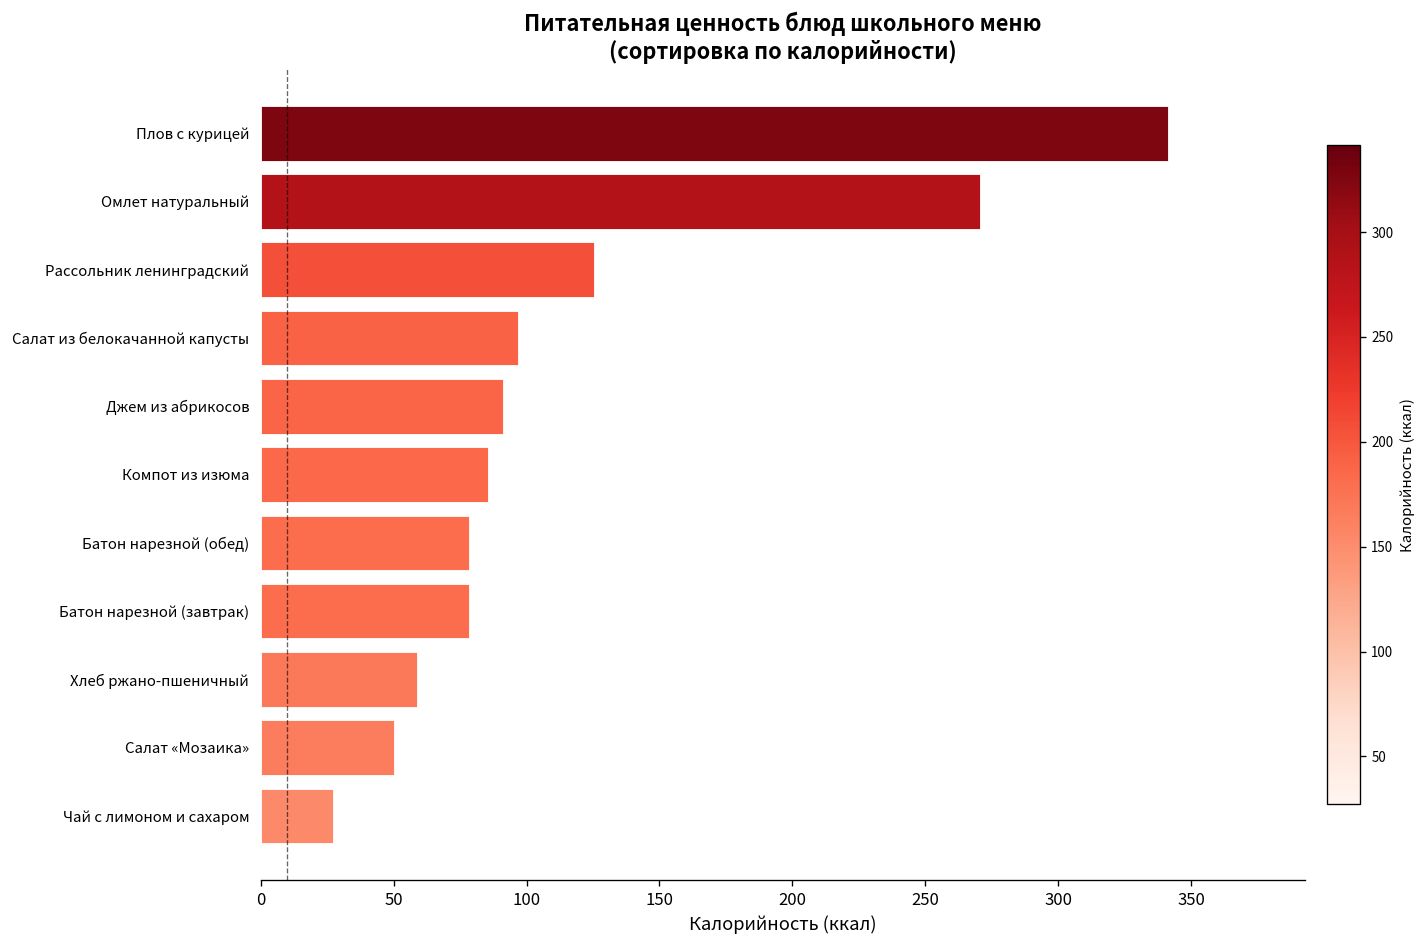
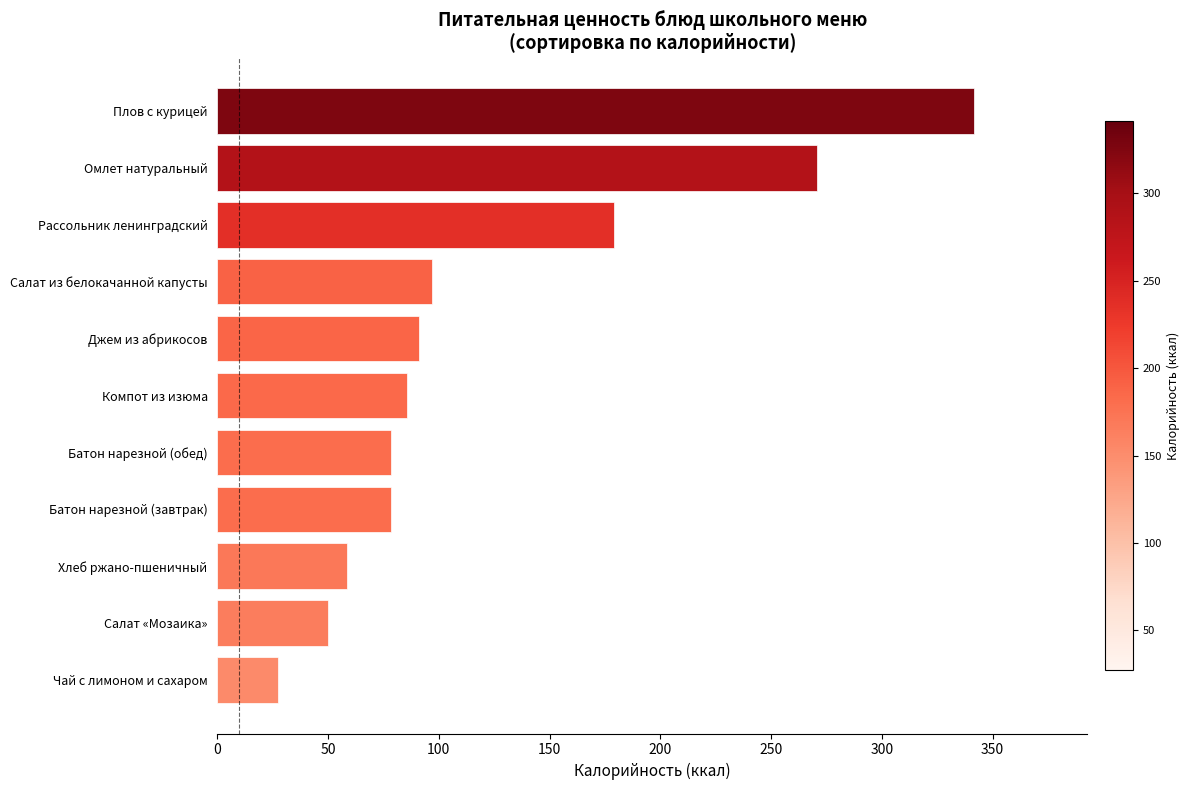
  {
    "Плов с курицей": 342,
    "Омлет натуральный": 271,
-   "Рассольник ленинградский": 126,
+   "Рассольник ленинградский": 179,
    "Салат из белокачанной капусты": 97,
    "Джем из абрикосов": 91,
    "Компот из изюма": 86,
    "Батон нарезной (обед)": 79,
    "Батон нарезной (завтрак)": 79,
    "Хлеб ржано-пшеничный": 59,
    "Салат «Мозаика»": 50,
    "Чай с лимоном и сахаром": 27
  }
